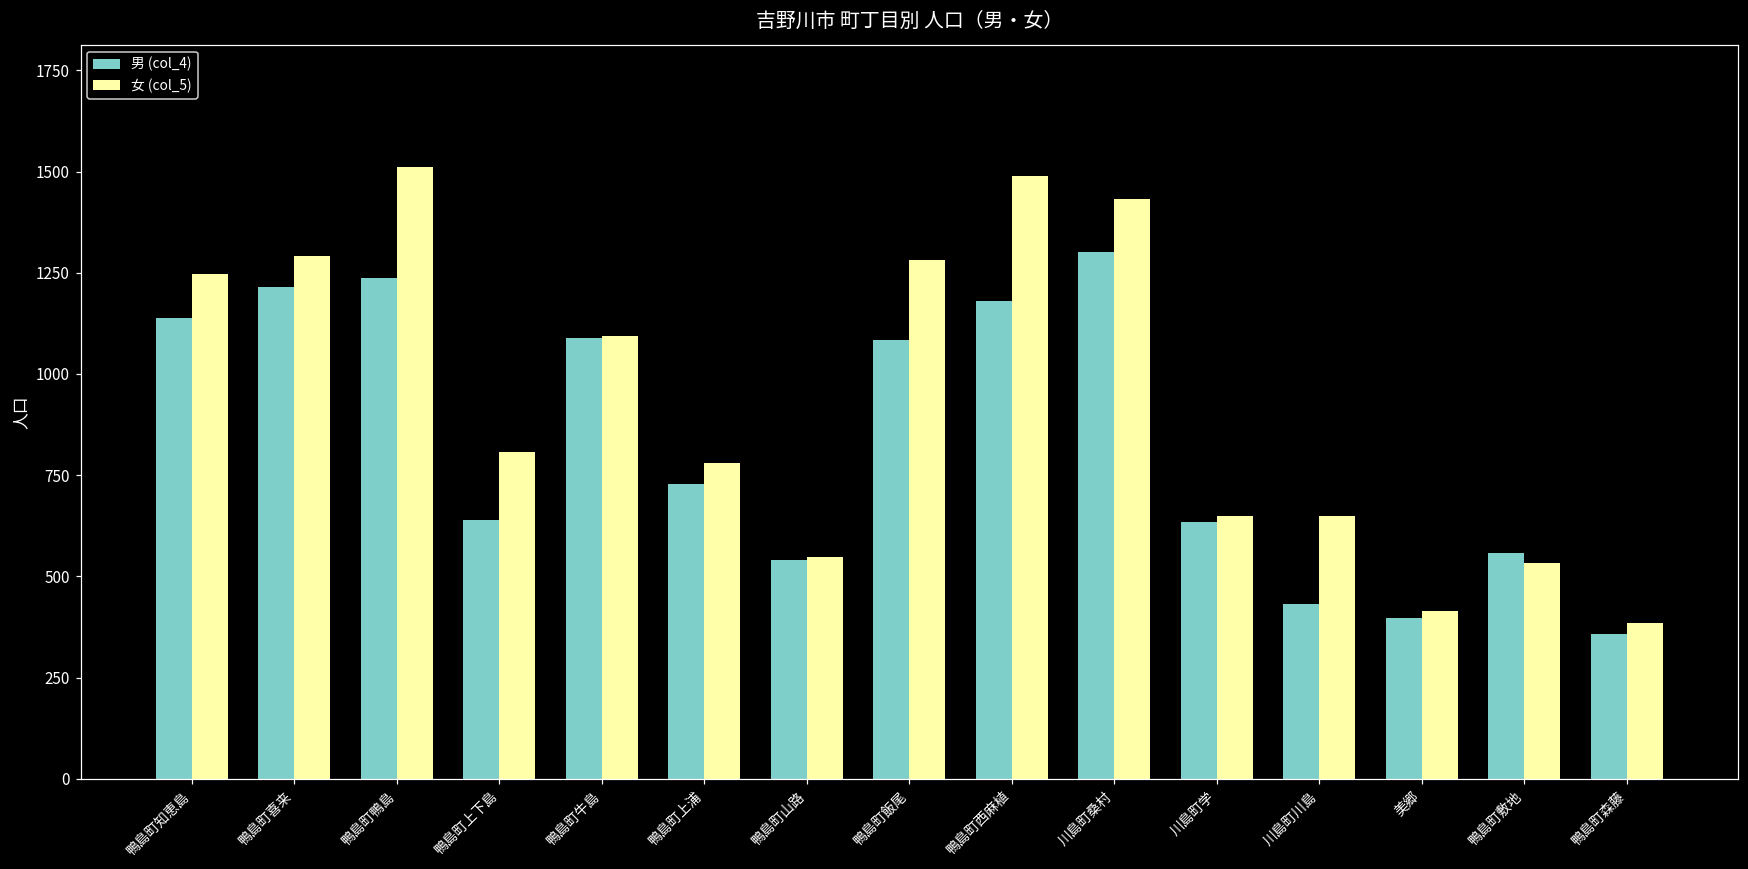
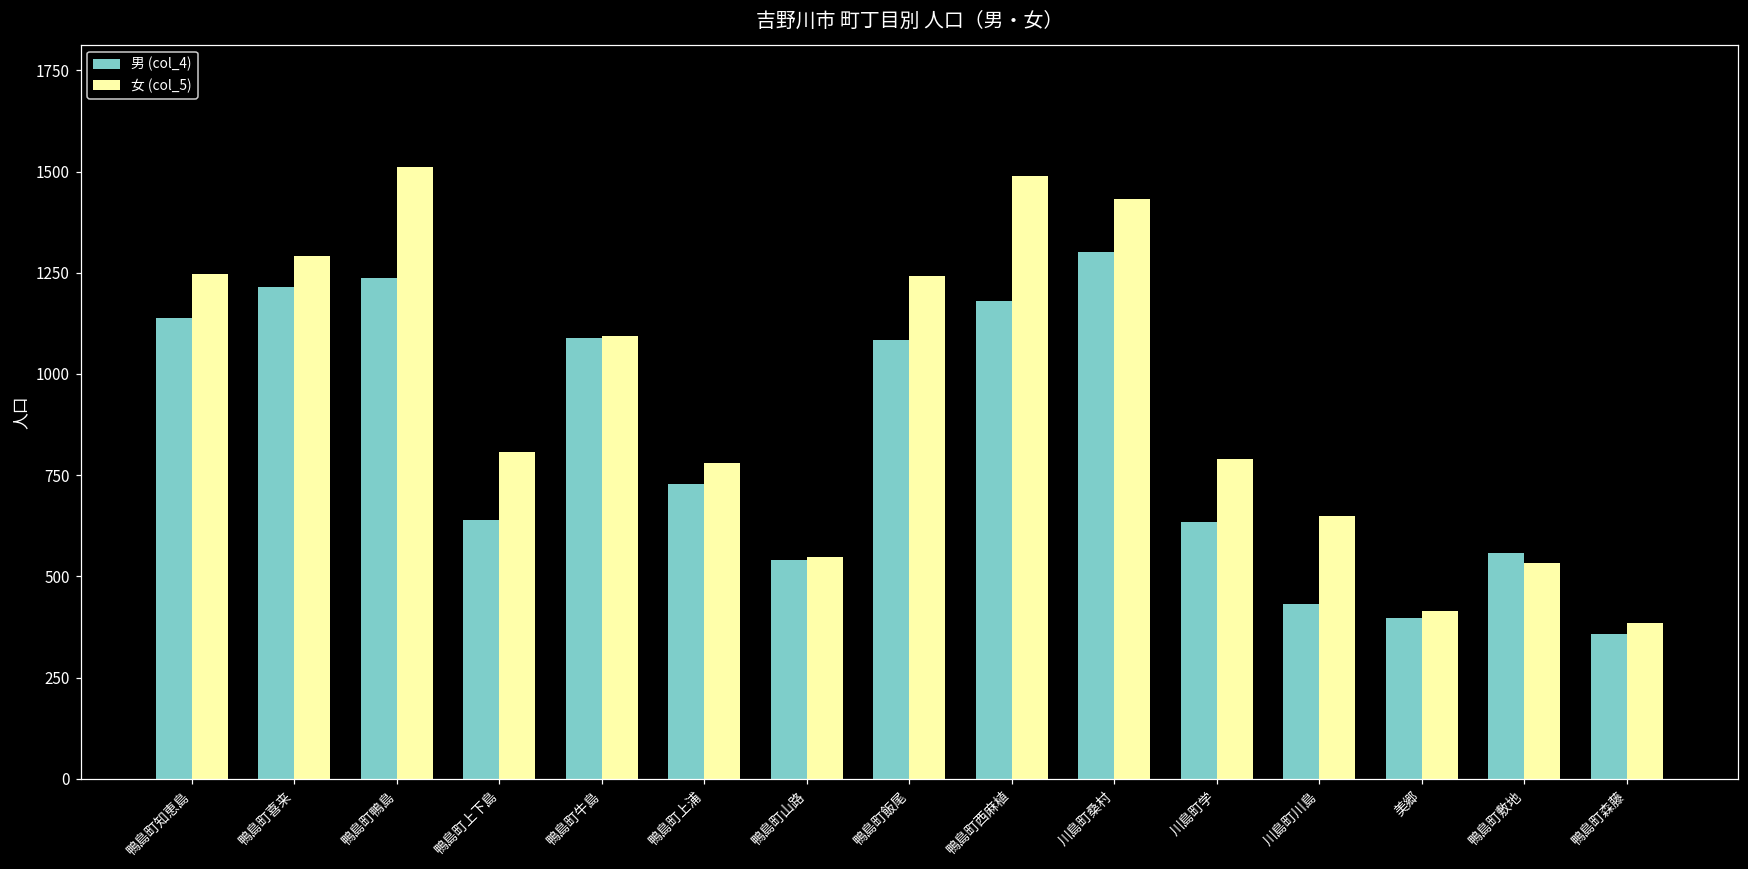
  {
    "男 (col_4)": {
      "鴨島町知恵島": 1140,
      "鴨島町喜来": 1210,
      "鴨島町鴨島": 1240,
      "鴨島町上下島": 640,
      "鴨島町牛島": 1090,
      "鴨島町上浦": 730,
      "鴨島町山路": 540,
      "鴨島町飯尾": 1080,
      "鴨島町西麻植": 1180,
      "川島町桑村": 1300,
      "川島町学": 630,
      "川島町川島": 430,
      "美郷": 400,
      "鴨島町敷地": 560,
      "鴨島町森藤": 360
    },
    "女 (col_5)": {
      "鴨島町知恵島": 1250,
      "鴨島町喜来": 1290,
      "鴨島町鴨島": 1510,
      "鴨島町上下島": 810,
      "鴨島町牛島": 1100,
      "鴨島町上浦": 780,
      "鴨島町山路": 550,
-     "鴨島町飯尾": 1280,
+     "鴨島町飯尾": 1240,
      "鴨島町西麻植": 1490,
      "川島町桑村": 1430,
-     "川島町学": 650,
+     "川島町学": 790,
      "川島町川島": 650,
      "美郷": 410,
      "鴨島町敷地": 530,
      "鴨島町森藤": 390
    }
  }
